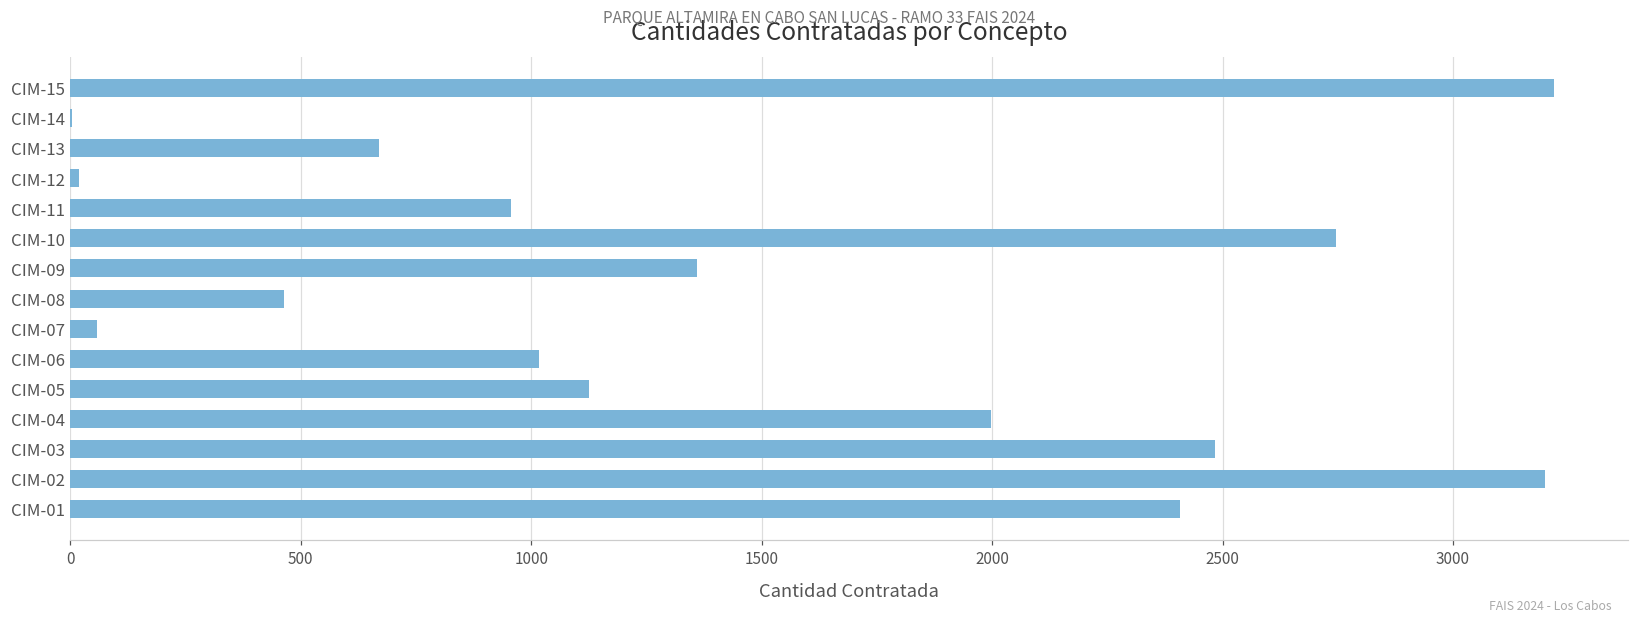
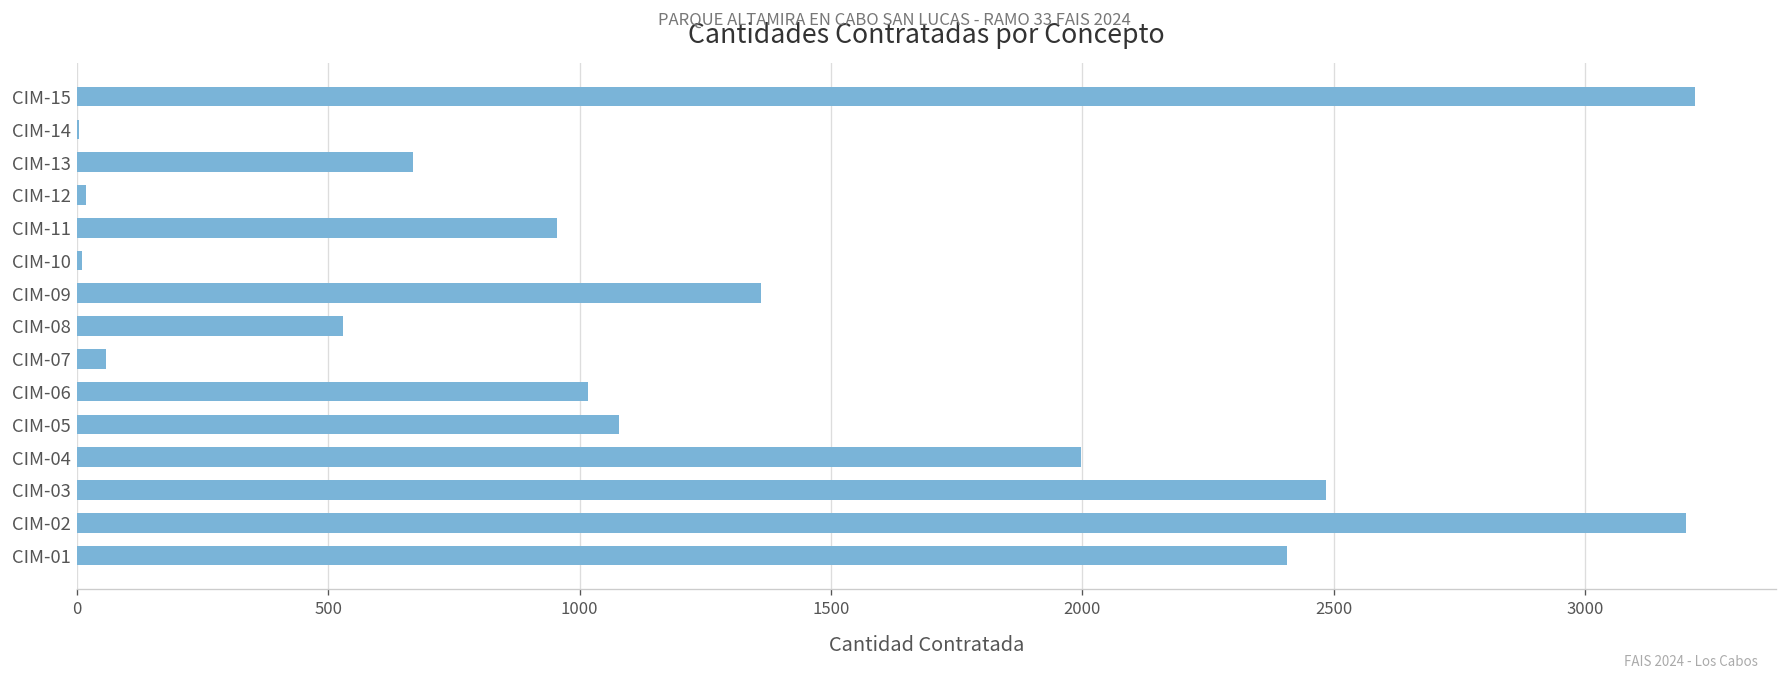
  {
    "CIM-15": 3220,
    "CIM-13": 670,
    "CIM-12": 20,
    "CIM-11": 960,
-   "CIM-10": 2750,
+   "CIM-10": 10,
    "CIM-09": 1360,
-   "CIM-08": 460,
+   "CIM-08": 530,
    "CIM-07": 60,
    "CIM-06": 1020,
-   "CIM-05": 1130,
+   "CIM-05": 1080,
    "CIM-04": 2000,
    "CIM-03": 2480,
    "CIM-02": 3200,
    "CIM-01": 2410
  }
